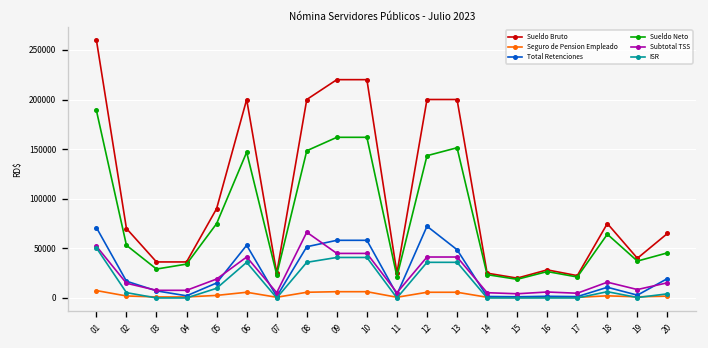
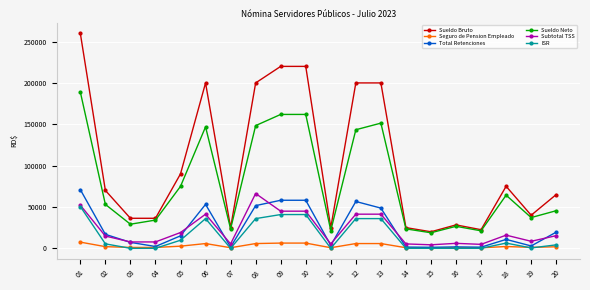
  {
    "Sueldo Bruto": {
      "01": 260000,
      "02": 70000,
      "03": 40000,
      "05": 90000,
      "06": 200000,
      "08": 200000,
      "09": 220000,
      "10": 220000,
      "11": 30000,
      "12": 200000,
      "13": 200000,
      "18": 80000,
      "20": 70000
    },
    "Seguro de Pension Empleado": {
      "01": 10000,
      "02": 0,
      "05": 0,
      "06": 10000,
      "08": 10000,
      "09": 10000,
      "10": 10000,
      "12": 10000,
      "13": 10000,
      "18": 0
    },
    "Total Retenciones": {
      "01": 70000,
      "05": 20000,
      "06": 50000,
      "08": 50000,
      "09": 60000,
      "10": 60000,
-     "12": 70000,
+     "12": 60000,
      "13": 50000,
      "18": 10000,
      "20": 20000
    },
    "Sueldo Neto": {
      "01": 190000,
      "02": 50000,
      "03": 30000,
      "05": 70000,
      "06": 150000,
      "08": 150000,
      "09": 160000,
      "10": 160000,
      "11": 20000,
      "12": 140000,
      "13": 150000,
      "18": 60000,
      "20": 50000
    },
    "Subtotal TSS": {
      "04": 10000,
      "05": 20000,
      "06": 40000,
      "07": 10000,
      "08": 70000,
      "09": 40000,
      "10": 40000,
      "12": 40000,
      "13": 40000,
      "14": 10000,
      "16": 10000,
      "17": 0,
      "18": 20000,
      "19": 10000,
      "20": 20000
    },
    "ISR": {
      "02": 10000,
      "05": 10000,
      "06": 40000,
      "08": 40000,
      "09": 40000,
      "10": 40000,
      "12": 40000,
      "13": 40000,
      "18": 10000
    }
  }
